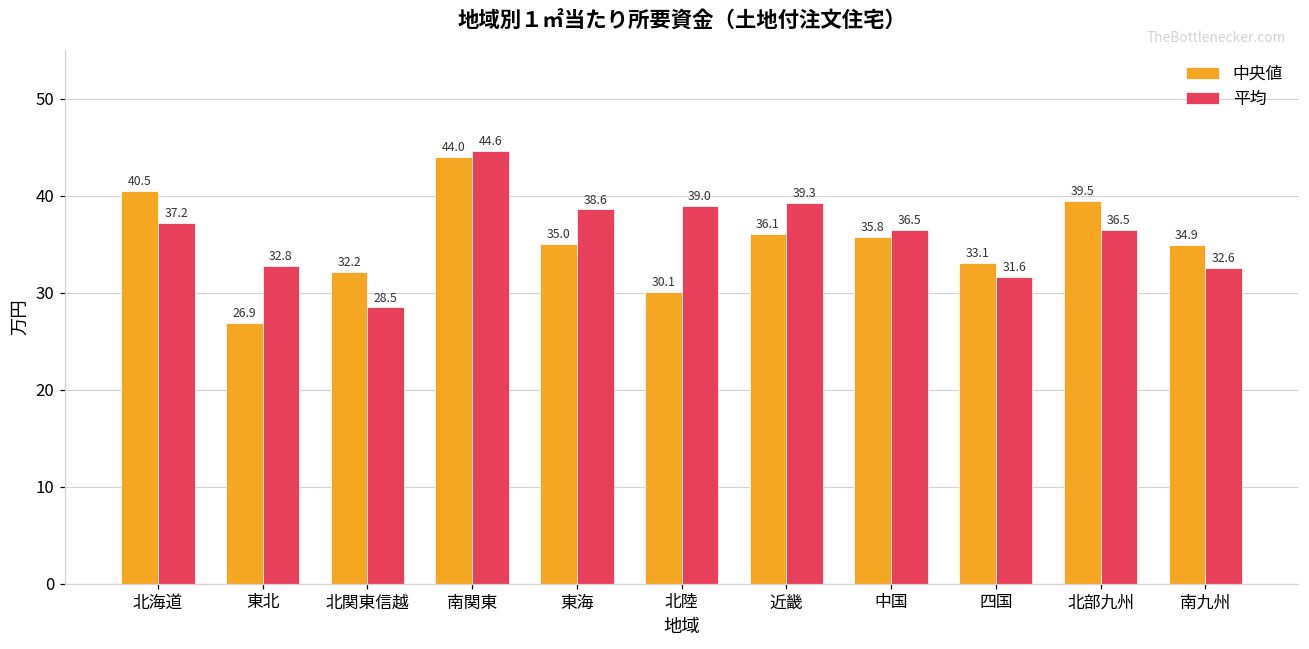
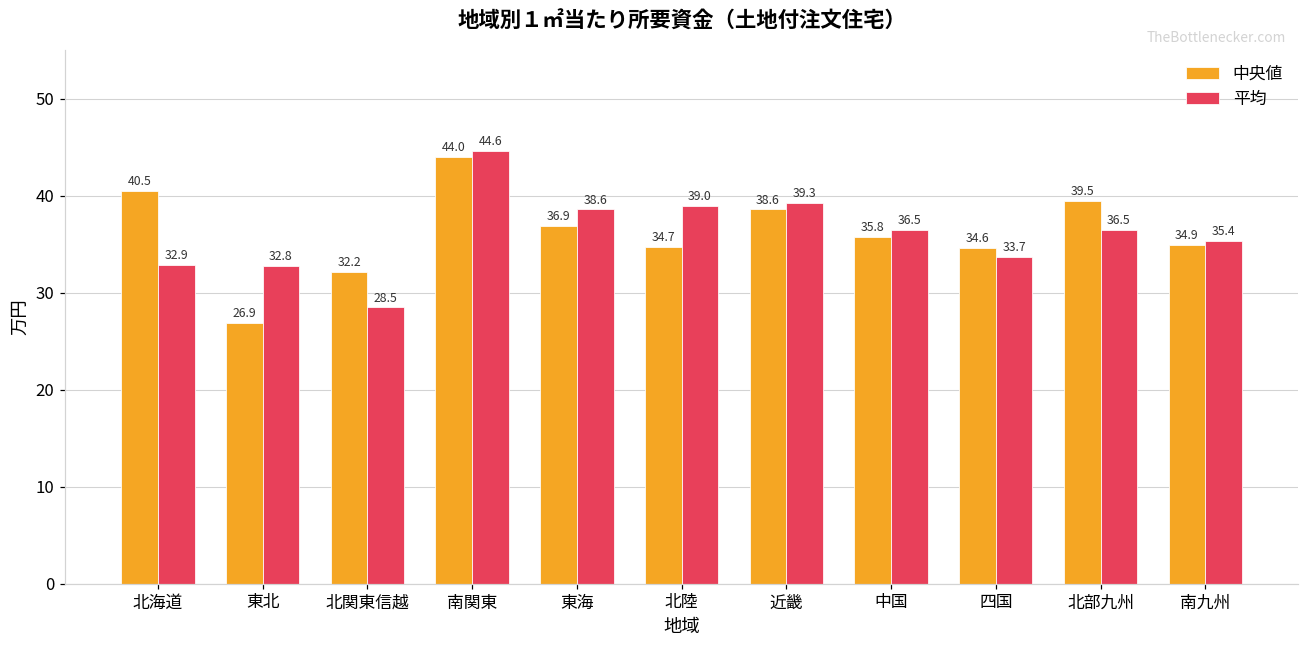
  {
    "中央値": {
      "北海道": 40.5,
      "東北": 26.9,
      "北関東信越": 32.2,
      "南関東": 44.0,
-     "東海": 35.0,
-     "北陸": 30.1,
-     "近畿": 36.1,
+     "東海": 36.9,
+     "北陸": 34.7,
+     "近畿": 38.6,
      "中国": 35.8,
-     "四国": 33.1,
+     "四国": 34.6,
      "北部九州": 39.5,
      "南九州": 34.9
    },
    "平均": {
-     "北海道": 37.2,
+     "北海道": 32.9,
      "東北": 32.8,
      "北関東信越": 28.5,
      "南関東": 44.6,
      "東海": 38.6,
      "北陸": 39.0,
      "近畿": 39.3,
      "中国": 36.5,
-     "四国": 31.6,
+     "四国": 33.7,
      "北部九州": 36.5,
-     "南九州": 32.6
+     "南九州": 35.4
    }
  }
